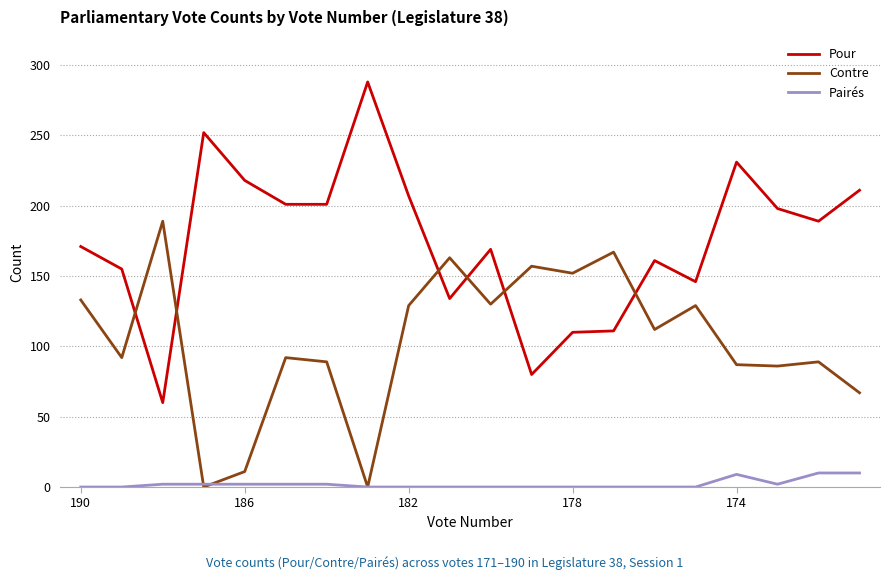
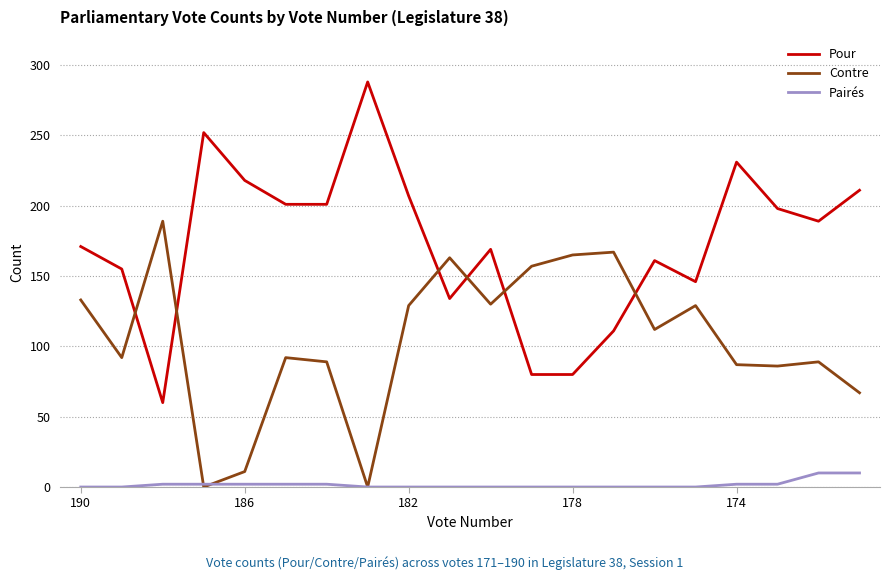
  {
    "Pour": {
      "190": 171,
      "186": 218,
      "182": 207,
-     "178": 110,
+     "178": 80,
      "174": 231
    },
    "Contre": {
      "190": 133,
      "186": 11,
      "182": 129,
-     "178": 152,
+     "178": 165,
      "174": 87
    },
    "Pairés": {
      "190": 0,
      "186": 2,
      "182": 0,
      "178": 0,
-     "174": 9
+     "174": 2
    }
  }
